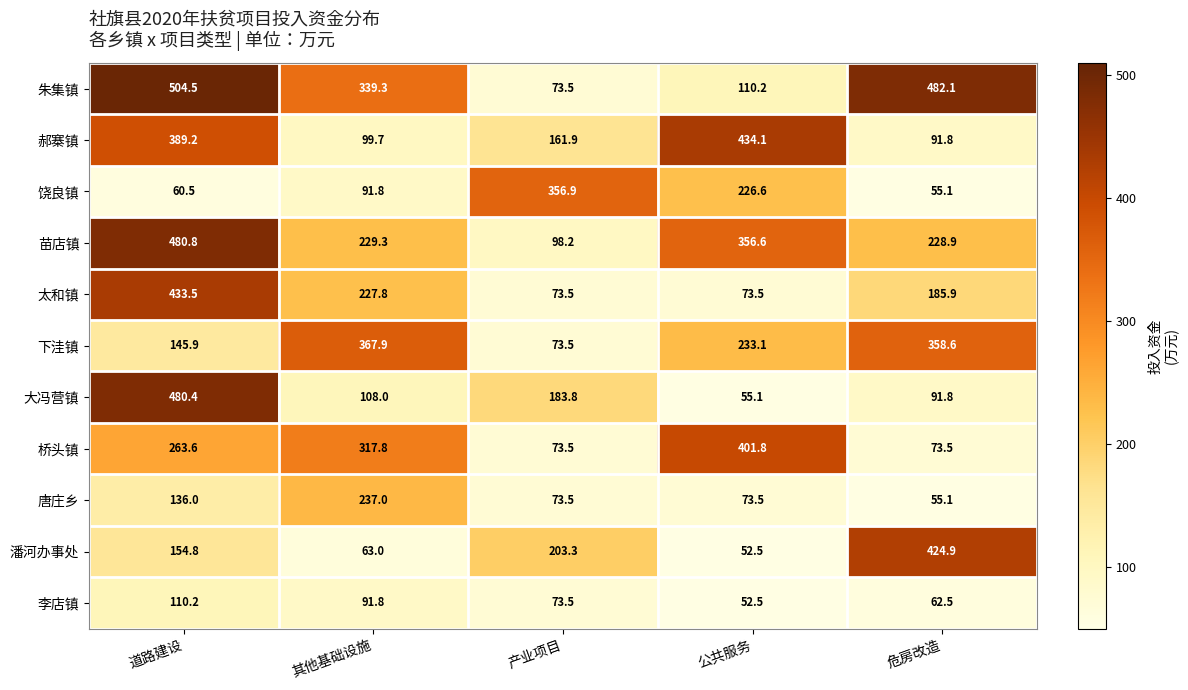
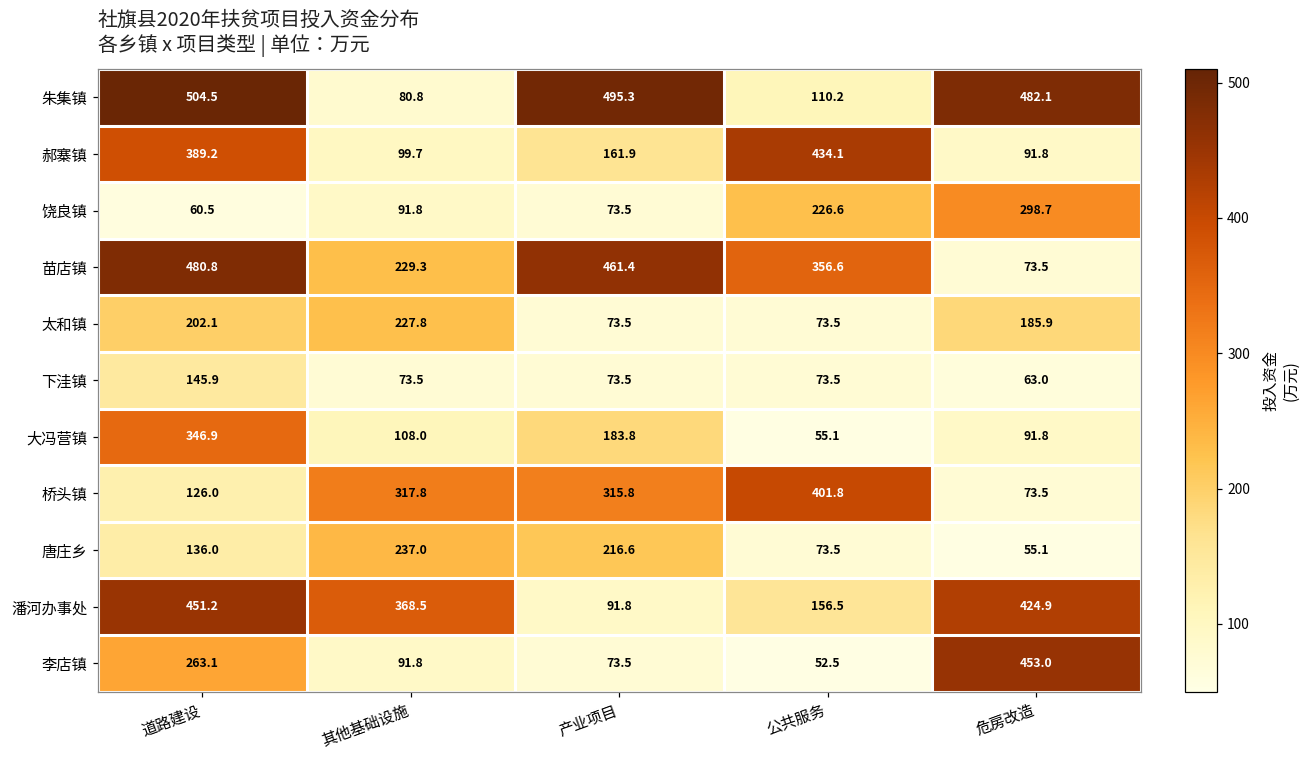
  {
    "朱集镇": {
      "道路建设": 504.5,
-     "其他基础设施": 339.3,
-     "产业项目": 73.5,
+     "其他基础设施": 80.8,
+     "产业项目": 495.3,
      "公共服务": 110.2,
      "危房改造": 482.1
    },
    "郝寨镇": {
      "道路建设": 389.2,
      "其他基础设施": 99.7,
      "产业项目": 161.9,
      "公共服务": 434.1,
      "危房改造": 91.8
    },
    "饶良镇": {
      "道路建设": 60.5,
      "其他基础设施": 91.8,
-     "产业项目": 356.9,
+     "产业项目": 73.5,
      "公共服务": 226.6,
-     "危房改造": 55.1
+     "危房改造": 298.7
    },
    "苗店镇": {
      "道路建设": 480.8,
      "其他基础设施": 229.3,
-     "产业项目": 98.2,
+     "产业项目": 461.4,
      "公共服务": 356.6,
-     "危房改造": 228.9
+     "危房改造": 73.5
    },
    "太和镇": {
-     "道路建设": 433.5,
+     "道路建设": 202.1,
      "其他基础设施": 227.8,
      "产业项目": 73.5,
      "公共服务": 73.5,
      "危房改造": 185.9
    },
    "下洼镇": {
      "道路建设": 145.9,
-     "其他基础设施": 367.9,
+     "其他基础设施": 73.5,
      "产业项目": 73.5,
-     "公共服务": 233.1,
-     "危房改造": 358.6
+     "公共服务": 73.5,
+     "危房改造": 63.0
    },
    "大冯营镇": {
-     "道路建设": 480.4,
+     "道路建设": 346.9,
      "其他基础设施": 108.0,
      "产业项目": 183.8,
      "公共服务": 55.1,
      "危房改造": 91.8
    },
    "桥头镇": {
-     "道路建设": 263.6,
+     "道路建设": 126.0,
      "其他基础设施": 317.8,
-     "产业项目": 73.5,
+     "产业项目": 315.8,
      "公共服务": 401.8,
      "危房改造": 73.5
    },
    "唐庄乡": {
      "道路建设": 136.0,
      "其他基础设施": 237.0,
-     "产业项目": 73.5,
+     "产业项目": 216.6,
      "公共服务": 73.5,
      "危房改造": 55.1
    },
    "潘河办事处": {
-     "道路建设": 154.8,
-     "其他基础设施": 63.0,
-     "产业项目": 203.3,
-     "公共服务": 52.5,
+     "道路建设": 451.2,
+     "其他基础设施": 368.5,
+     "产业项目": 91.8,
+     "公共服务": 156.5,
      "危房改造": 424.9
    },
    "李店镇": {
-     "道路建设": 110.2,
+     "道路建设": 263.1,
      "其他基础设施": 91.8,
      "产业项目": 73.5,
      "公共服务": 52.5,
-     "危房改造": 62.5
+     "危房改造": 453.0
    }
  }
